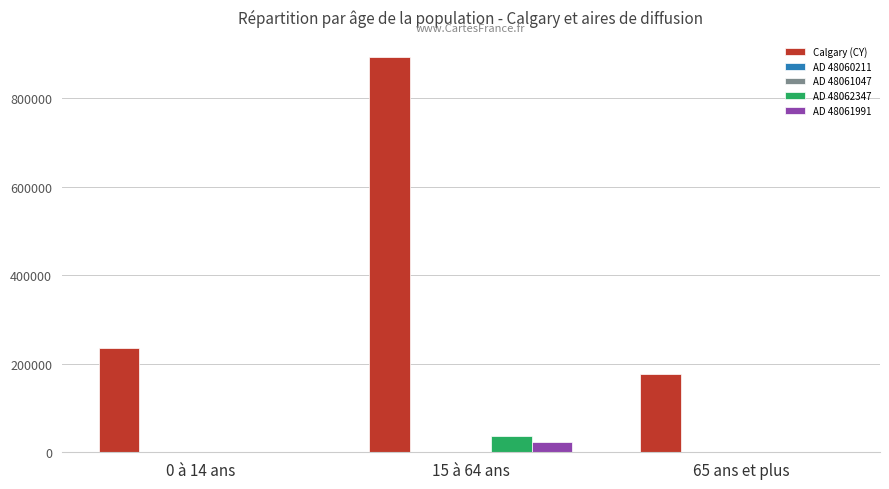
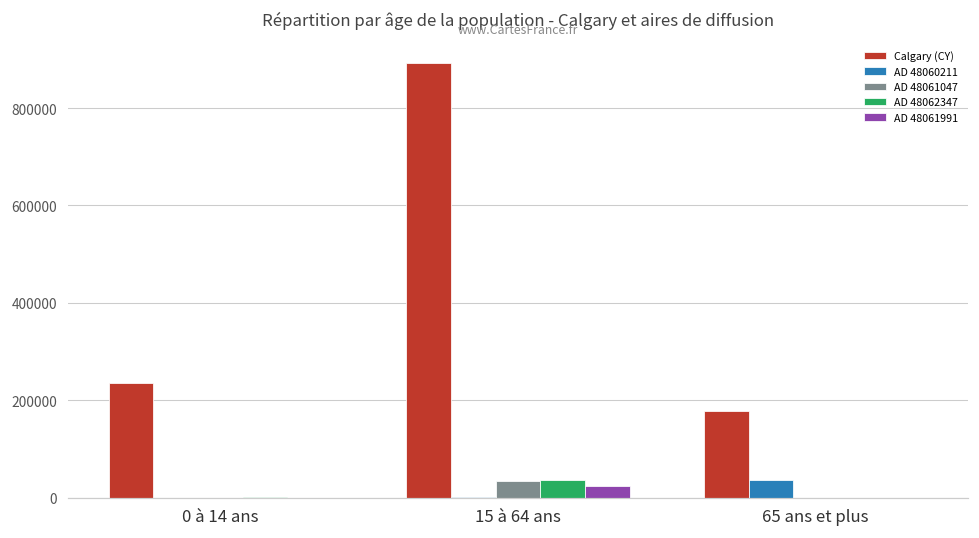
  {
    "Calgary (CY)": {
      "0 à 14 ans": 240000,
      "15 à 64 ans": 890000,
      "65 ans et plus": 180000
    },
    "AD 48060211": {
-     "65 ans et plus": 0
+     "65 ans et plus": 40000
    },
    "AD 48061047": {
-     "15 à 64 ans": 0
+     "15 à 64 ans": 30000
    },
    "AD 48062347": {
      "15 à 64 ans": 40000
    },
    "AD 48061991": {
      "15 à 64 ans": 20000
    }
  }
